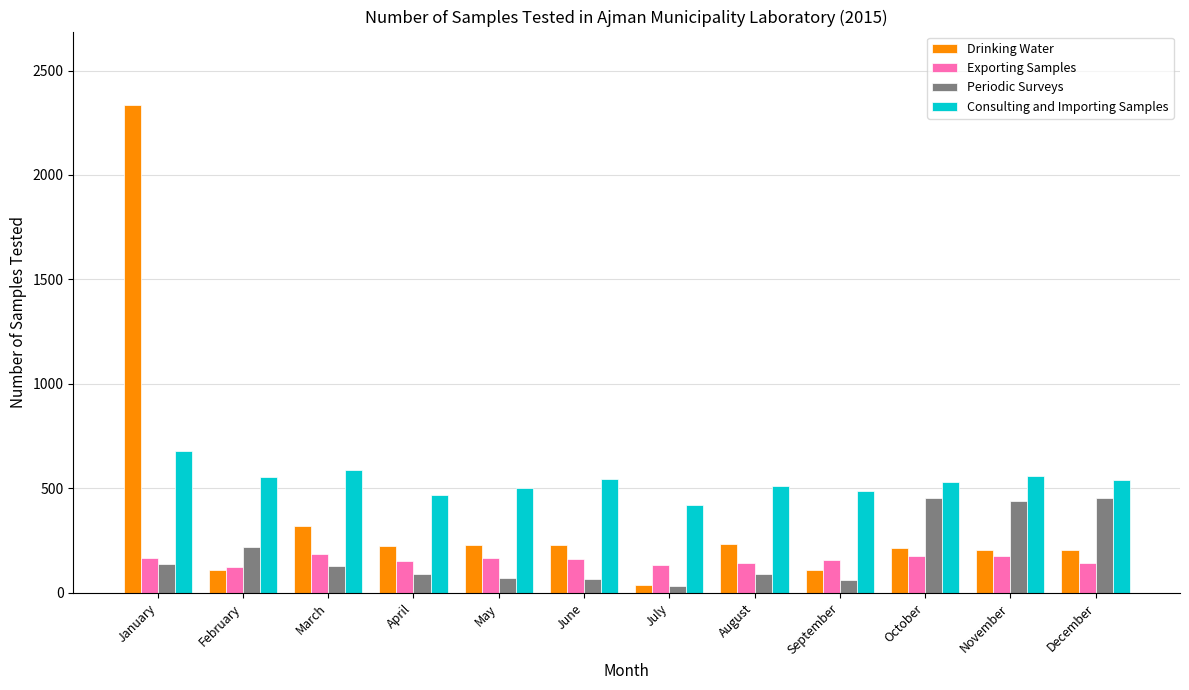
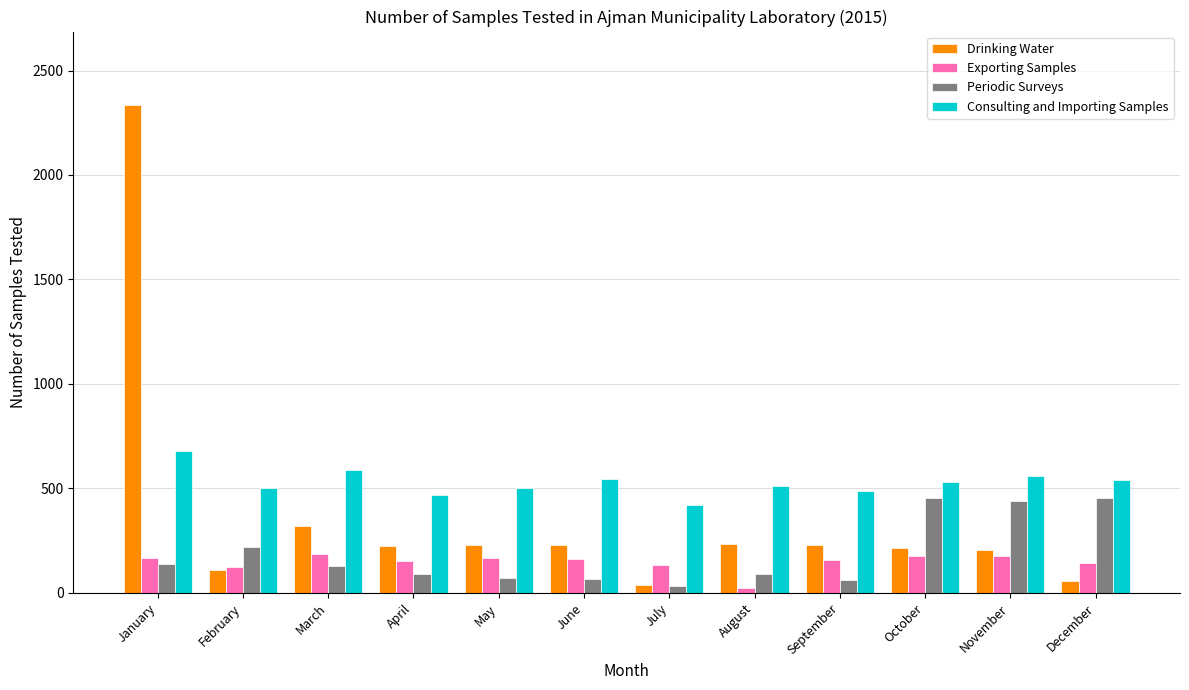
  {
    "Drinking Water": {
      "January": 2340,
      "February": 110,
      "March": 320,
      "April": 230,
      "May": 230,
      "June": 230,
      "July": 40,
      "August": 230,
-     "September": 110,
+     "September": 230,
      "October": 220,
      "November": 210,
-     "December": 210
+     "December": 60
    },
    "Exporting Samples": {
      "January": 170,
      "February": 130,
      "March": 190,
      "April": 150,
      "May": 170,
      "June": 160,
      "July": 140,
-     "August": 140,
+     "August": 20,
      "September": 160,
      "October": 180,
      "November": 180,
      "December": 140
    },
    "Periodic Surveys": {
      "January": 140,
      "February": 220,
      "March": 130,
      "April": 90,
      "May": 70,
      "June": 70,
      "July": 40,
      "August": 90,
      "September": 60,
      "October": 450,
      "November": 440,
      "December": 450
    },
    "Consulting and Importing Samples": {
      "January": 680,
-     "February": 550,
+     "February": 500,
      "March": 590,
      "April": 470,
      "May": 500,
      "June": 550,
      "July": 420,
      "August": 510,
      "September": 490,
      "October": 530,
      "November": 560,
      "December": 540
    }
  }
